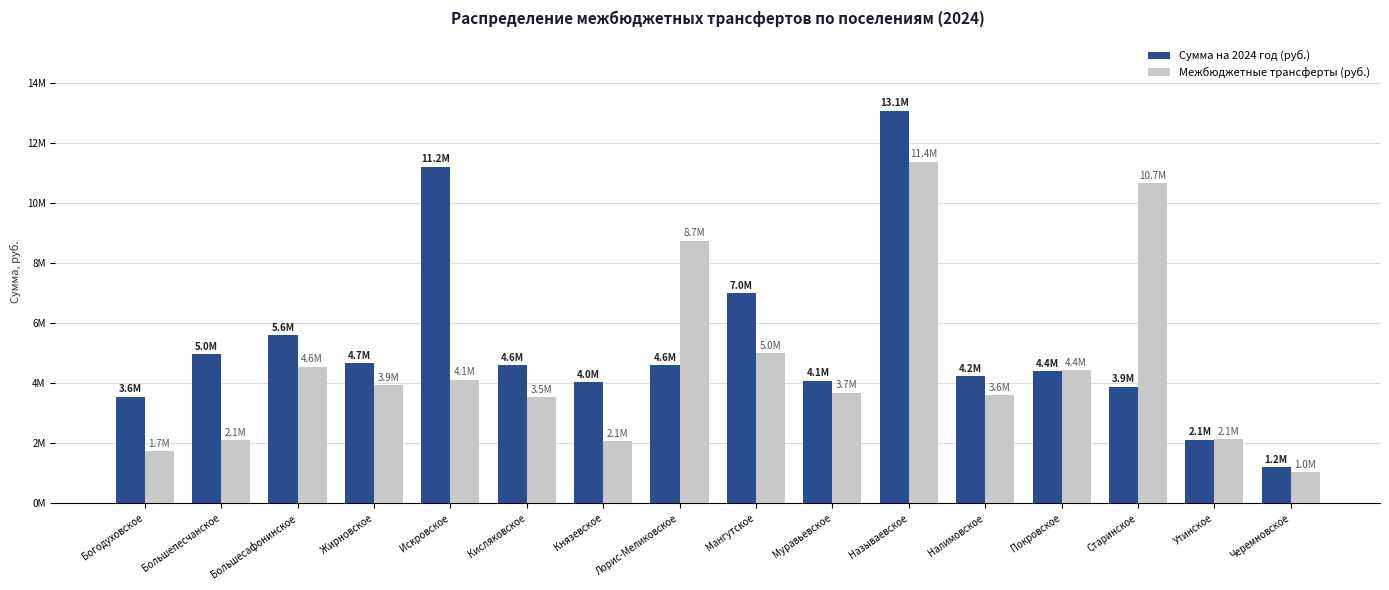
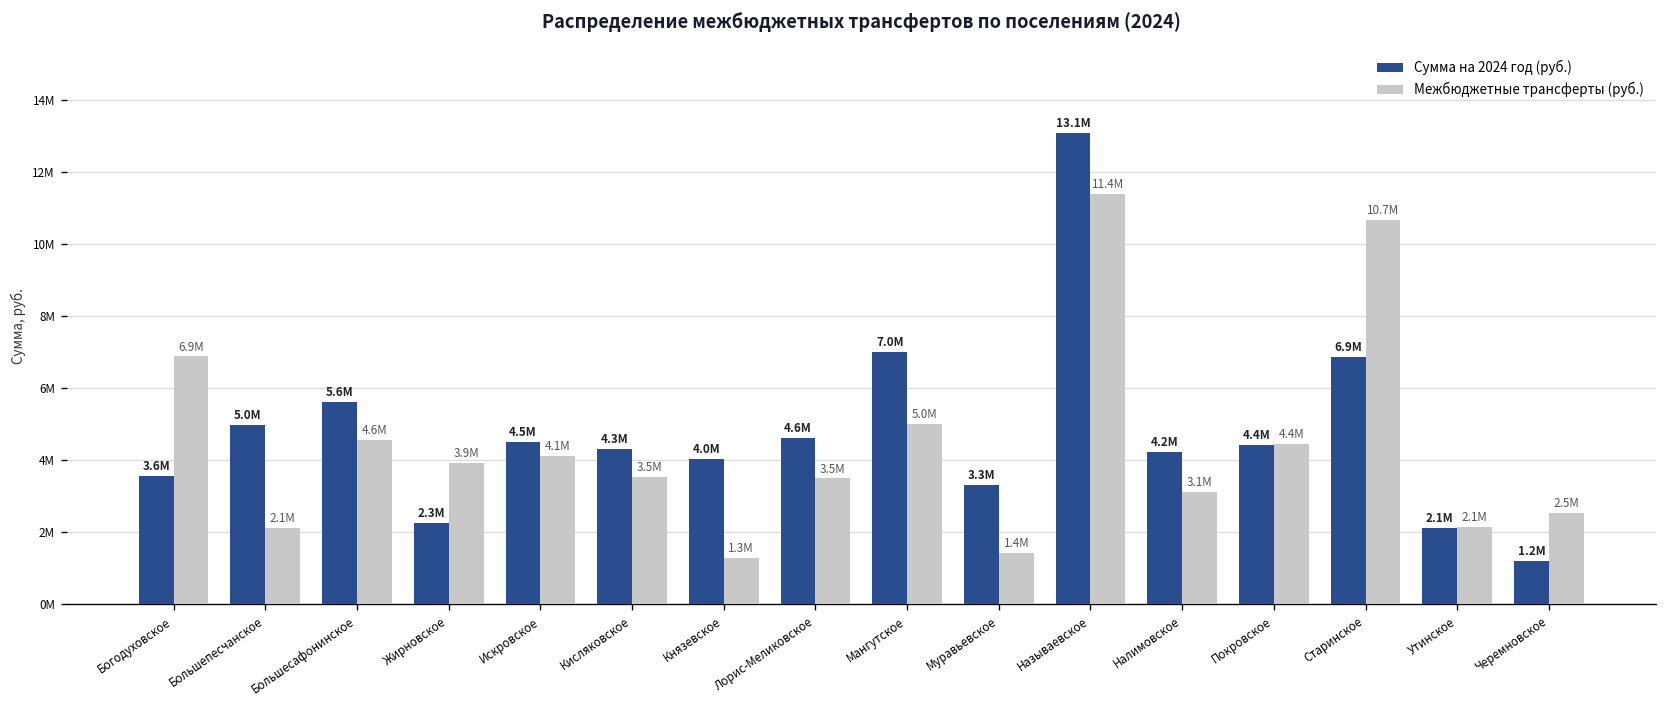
  {
    "Сумма на 2024 год (руб.)": {
      "Богодуховское": "3.6M",
      "Большепесчанское": "5.0M",
      "Большесафонинское": "5.6M",
-     "Жирновское": "4.7M",
-     "Искровское": "11.2M",
-     "Кисляковское": "4.6M",
+     "Жирновское": "2.3M",
+     "Искровское": "4.5M",
+     "Кисляковское": "4.3M",
      "Князевское": "4.0M",
      "Лорис-Меликовское": "4.6M",
      "Мангутское": "7.0M",
-     "Муравьевское": "4.1M",
+     "Муравьевское": "3.3M",
      "Называевское": "13.1M",
      "Налимовское": "4.2M",
      "Покровское": "4.4M",
-     "Старинское": "3.9M",
+     "Старинское": "6.9M",
      "Утинское": "2.1M",
      "Черемновское": "1.2M"
    },
    "Межбюджетные трансферты (руб.)": {
-     "Богодуховское": "1.7M",
+     "Богодуховское": "6.9M",
      "Большепесчанское": "2.1M",
      "Большесафонинское": "4.6M",
      "Жирновское": "3.9M",
      "Искровское": "4.1M",
      "Кисляковское": "3.5M",
-     "Князевское": "2.1M",
-     "Лорис-Меликовское": "8.7M",
+     "Князевское": "1.3M",
+     "Лорис-Меликовское": "3.5M",
      "Мангутское": "5.0M",
-     "Муравьевское": "3.7M",
+     "Муравьевское": "1.4M",
      "Называевское": "11.4M",
-     "Налимовское": "3.6M",
+     "Налимовское": "3.1M",
      "Покровское": "4.4M",
      "Старинское": "10.7M",
      "Утинское": "2.1M",
-     "Черемновское": "1.0M"
+     "Черемновское": "2.5M"
    }
  }
